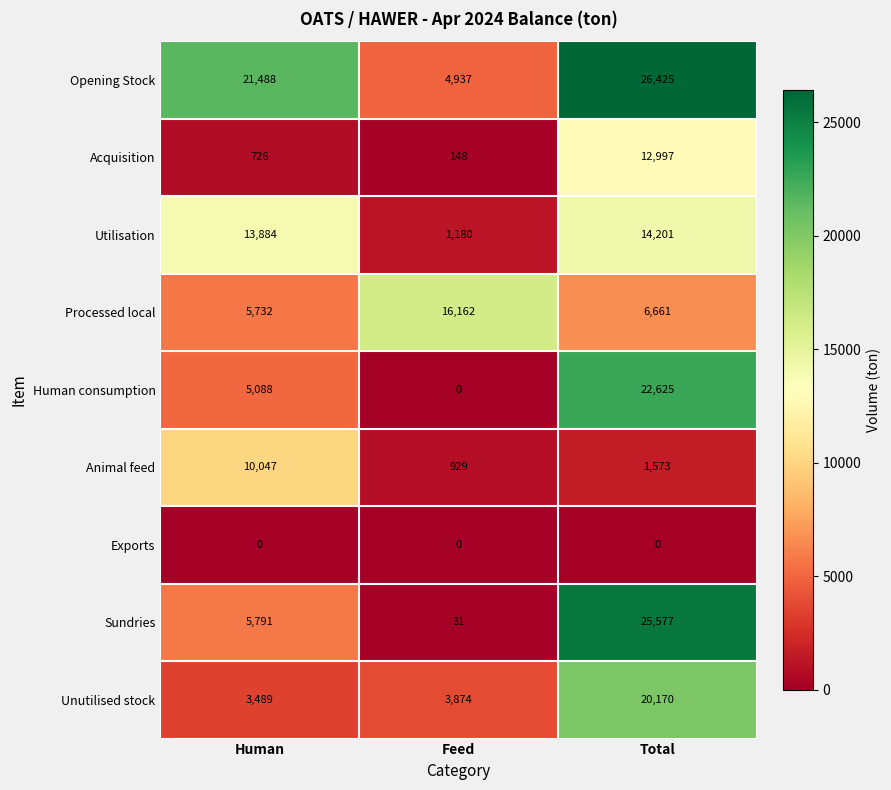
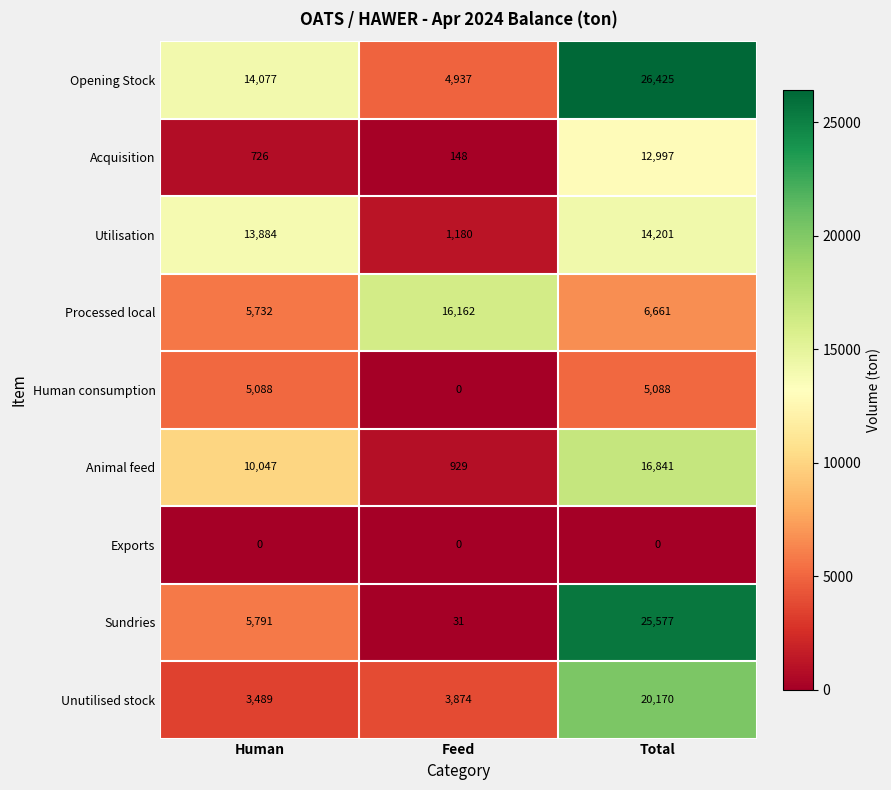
  {
    "Opening Stock": {
-     "Human": "21,488",
+     "Human": "14,077",
      "Feed": "4,937",
      "Total": "26,425"
    },
    "Acquisition": {
      "Human": "726",
      "Feed": "148",
      "Total": "12,997"
    },
    "Utilisation": {
      "Human": "13,884",
      "Feed": "1,180",
      "Total": "14,201"
    },
    "Processed local": {
      "Human": "5,732",
      "Feed": "16,162",
      "Total": "6,661"
    },
    "Human consumption": {
      "Human": "5,088",
      "Feed": "0",
-     "Total": "22,625"
+     "Total": "5,088"
    },
    "Animal feed": {
      "Human": "10,047",
      "Feed": "929",
-     "Total": "1,573"
+     "Total": "16,841"
    },
    "Exports": {
      "Human": "0",
      "Feed": "0",
      "Total": "0"
    },
    "Sundries": {
      "Human": "5,791",
      "Feed": "31",
      "Total": "25,577"
    },
    "Unutilised stock": {
      "Human": "3,489",
      "Feed": "3,874",
      "Total": "20,170"
    }
  }
